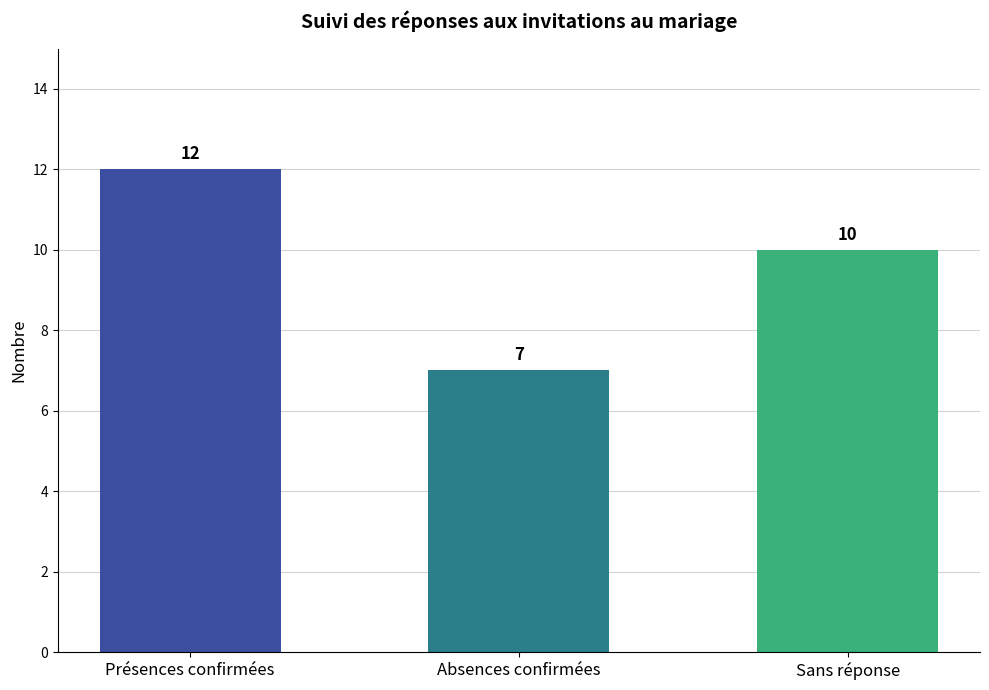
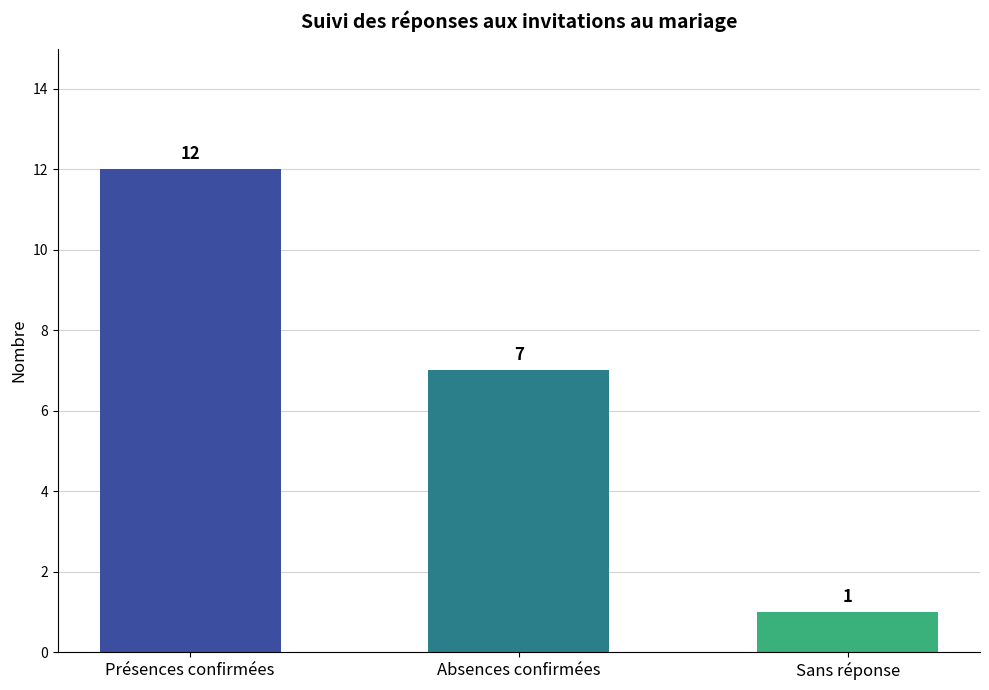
  {
    "Présences confirmées": 12,
    "Absences confirmées": 7,
-   "Sans réponse": 10
+   "Sans réponse": 1
  }
